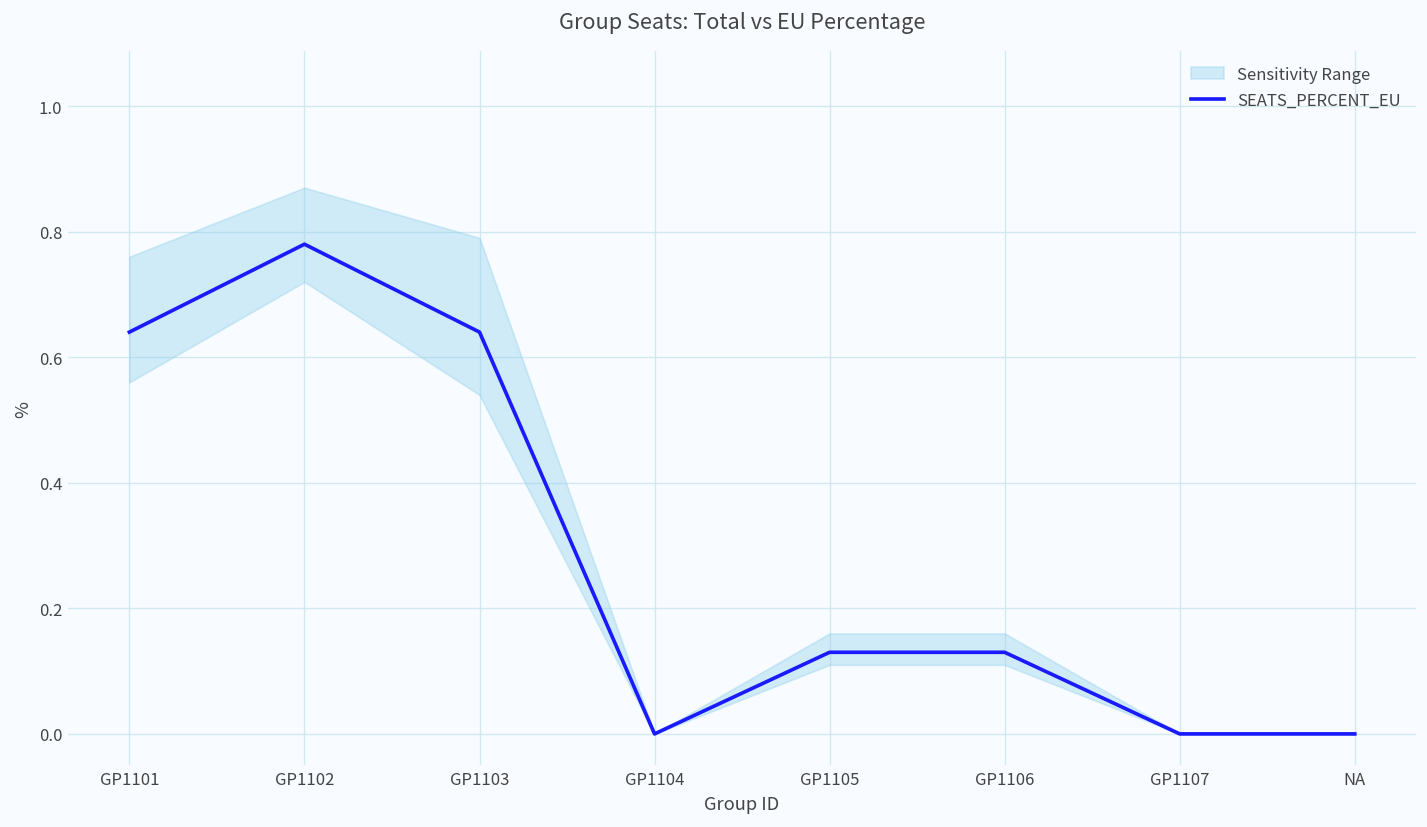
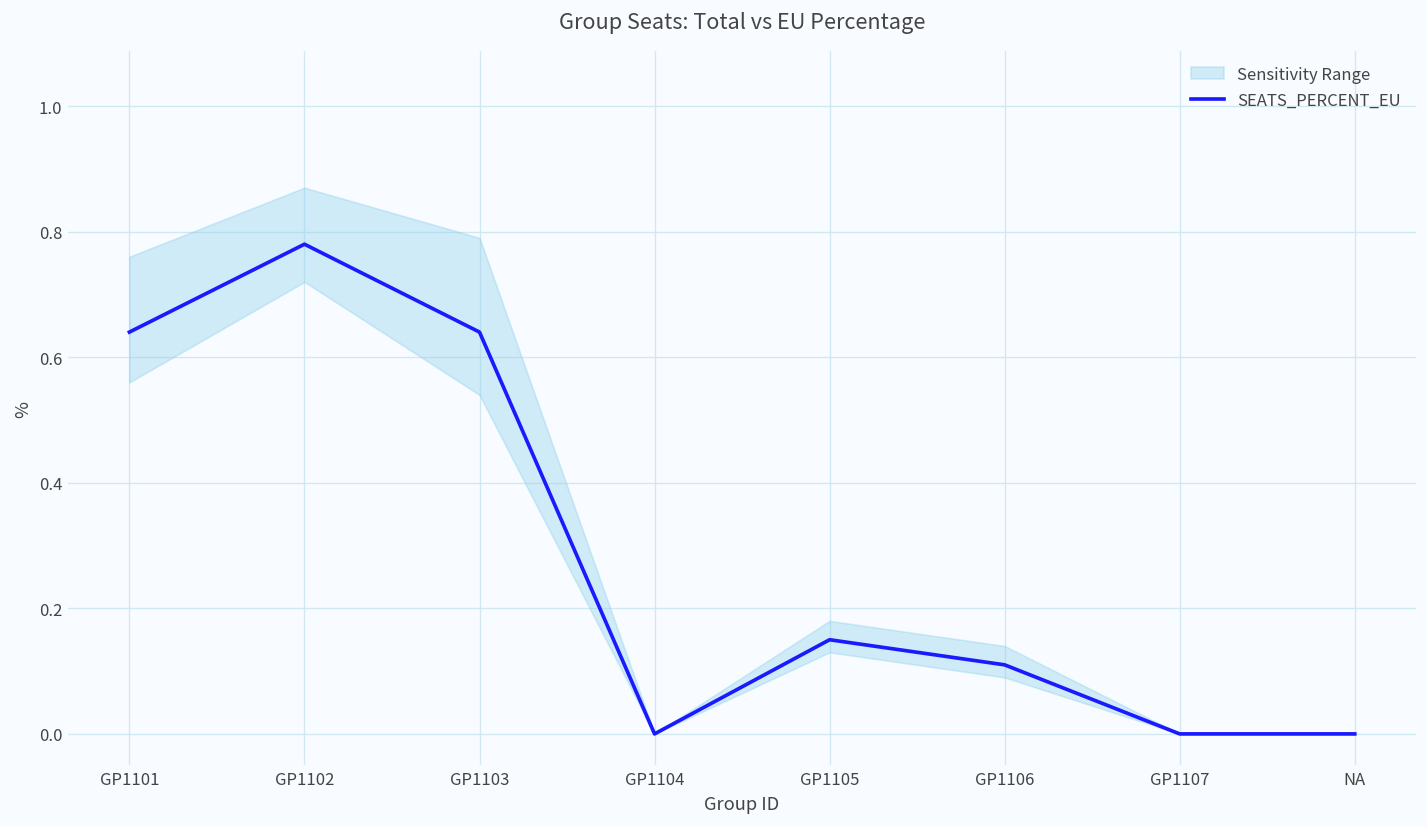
  {
    "SEATS_PERCENT_EU": {
      "GP1101": 0.64,
      "GP1102": 0.78,
      "GP1103": 0.64,
-     "GP1105": 0.13,
-     "GP1106": 0.13
+     "GP1105": 0.15,
+     "GP1106": 0.11
    }
  }
